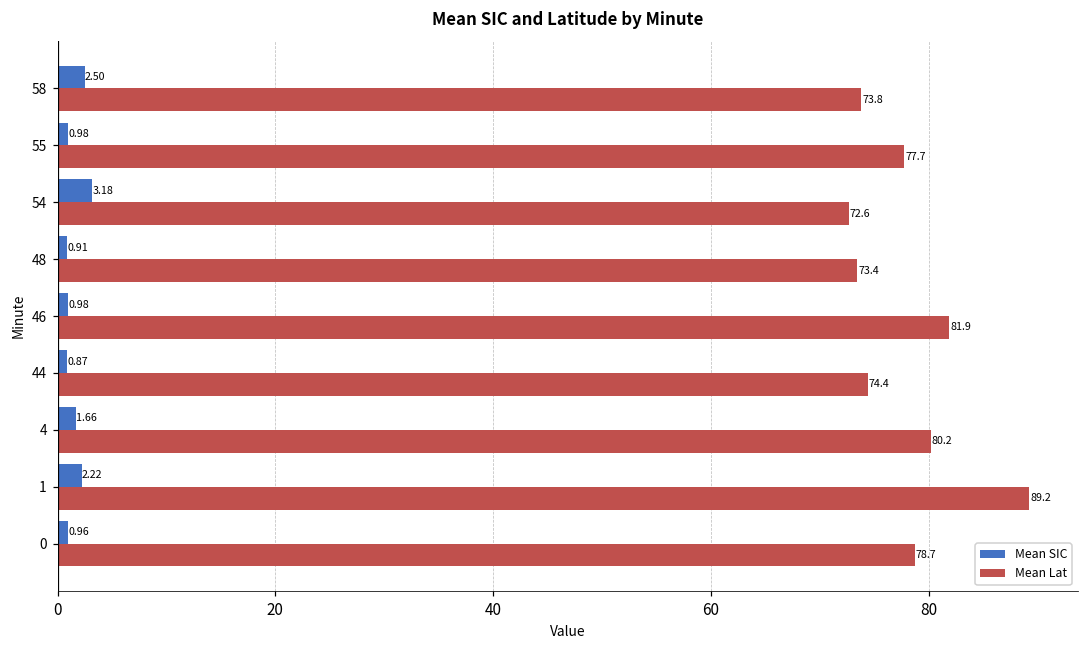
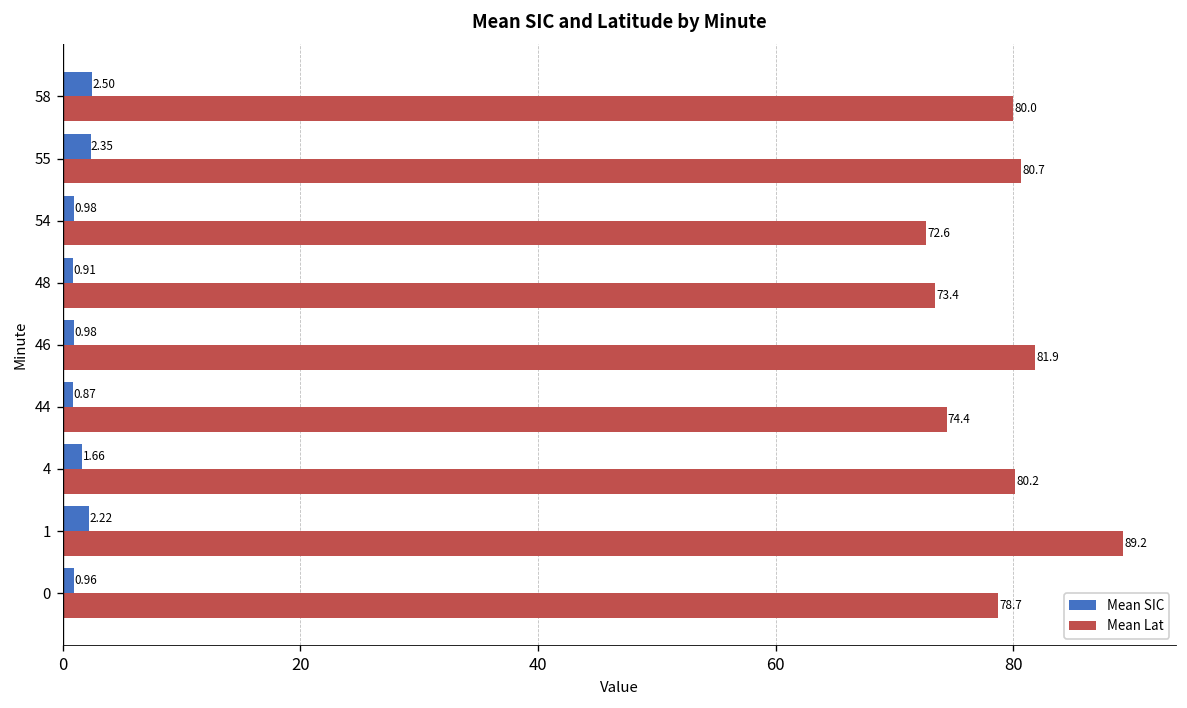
  {
    "Mean SIC": {
      "58": 2.50,
-     "55": 0.98,
-     "54": 3.18,
+     "55": 2.35,
+     "54": 0.98,
      "48": 0.91,
      "46": 0.98,
      "44": 0.87,
      "4": 1.66,
      "1": 2.22,
      "0": 0.96
    },
    "Mean Lat": {
-     "58": 73.8,
-     "55": 77.7,
+     "58": 80.0,
+     "55": 80.7,
      "54": 72.6,
      "48": 73.4,
      "46": 81.9,
      "44": 74.4,
      "4": 80.2,
      "1": 89.2,
      "0": 78.7
    }
  }
